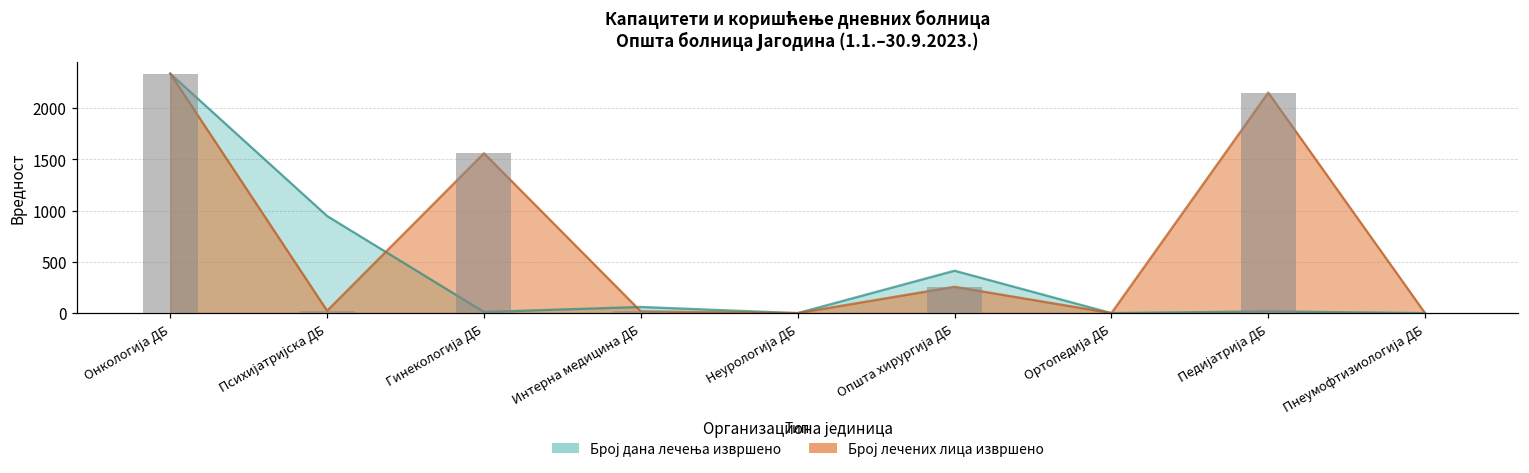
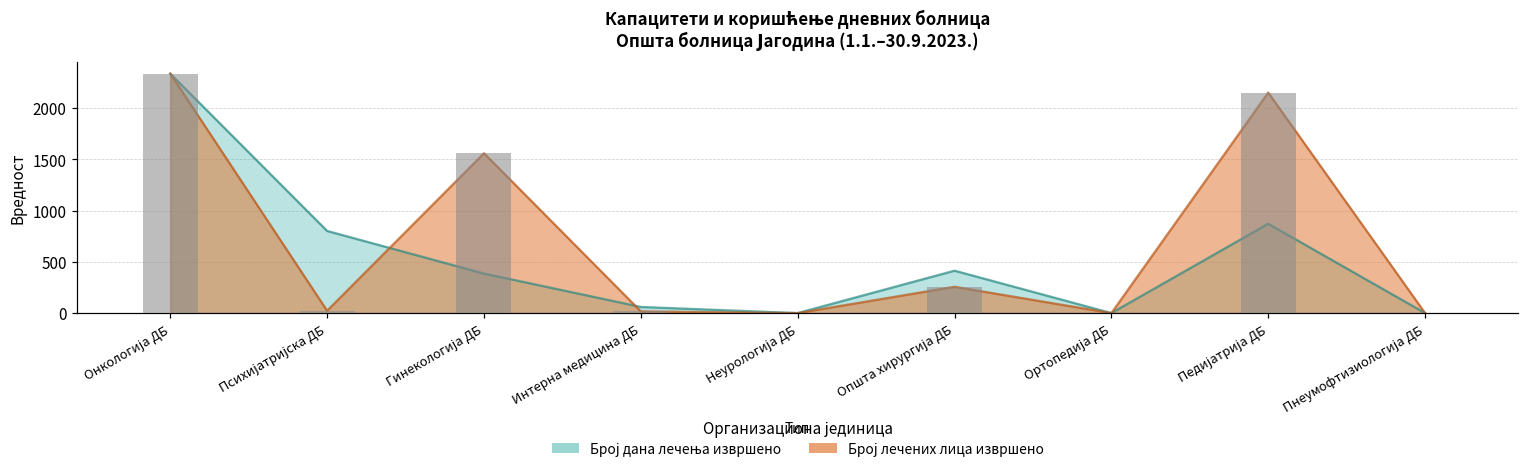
  {
    "Број лечених лица извршено": {
      "Онкологија ДБ": 2300,
      "Психијатријска ДБ": 0,
      "Гинекологија ДБ": 1600,
      "Интерна медицина ДБ": 0,
      "Неурологија ДБ": 0,
      "Општа хирургија ДБ": 300,
      "Ортопедија ДБ": 0,
      "Педијатрија ДБ": 2200,
      "Пнеумофтизиологија ДБ": 0
    },
    "Број дана лечења извршено": {
-     "Психијатријска ДБ": 900,
-     "Гинекологија ДБ": 0,
+     "Психијатријска ДБ": 800,
+     "Гинекологија ДБ": 400,
      "Интерна медицина ДБ": 100,
      "Општа хирургија ДБ": 400,
-     "Педијатрија ДБ": 0
+     "Педијатрија ДБ": 900
    }
  }
